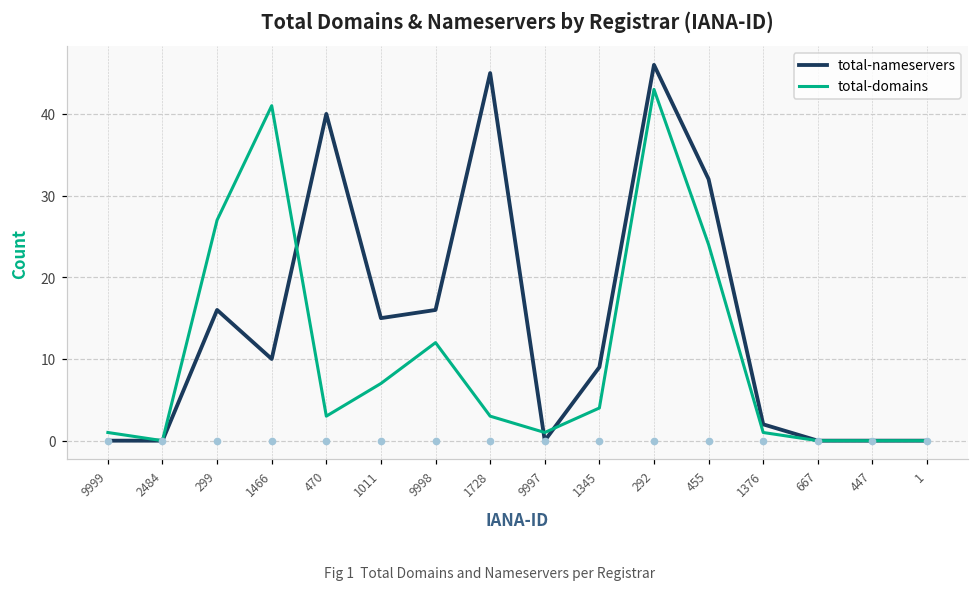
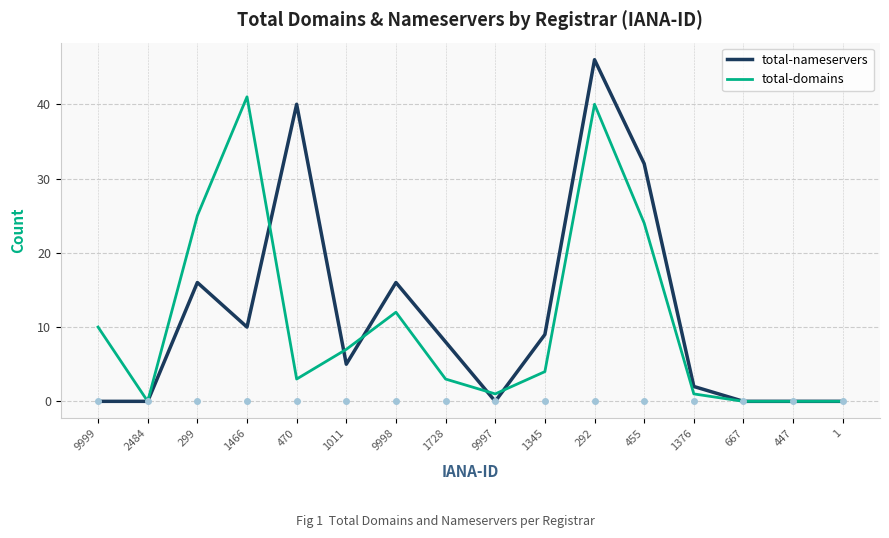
  {
    "total-nameservers": {
      "299": 16,
      "1466": 10,
      "470": 40,
-     "1011": 15,
+     "1011": 5,
      "9998": 16,
-     "1728": 45,
+     "1728": 8,
      "1345": 9,
      "292": 46,
      "455": 32,
      "1376": 2
    },
    "total-domains": {
-     "9999": 1,
-     "299": 27,
+     "9999": 10,
+     "299": 25,
      "1466": 41,
      "470": 3,
      "1011": 7,
      "9998": 12,
      "1728": 3,
      "9997": 1,
      "1345": 4,
-     "292": 43,
+     "292": 40,
      "455": 24,
      "1376": 1
    }
  }
